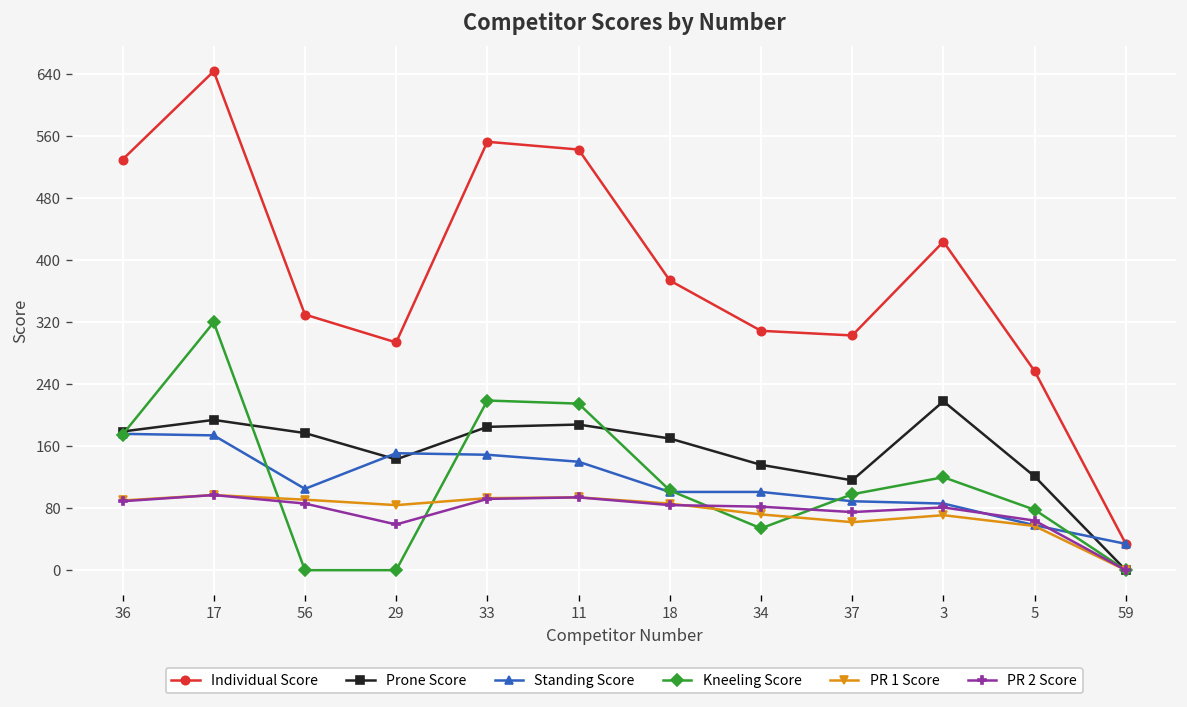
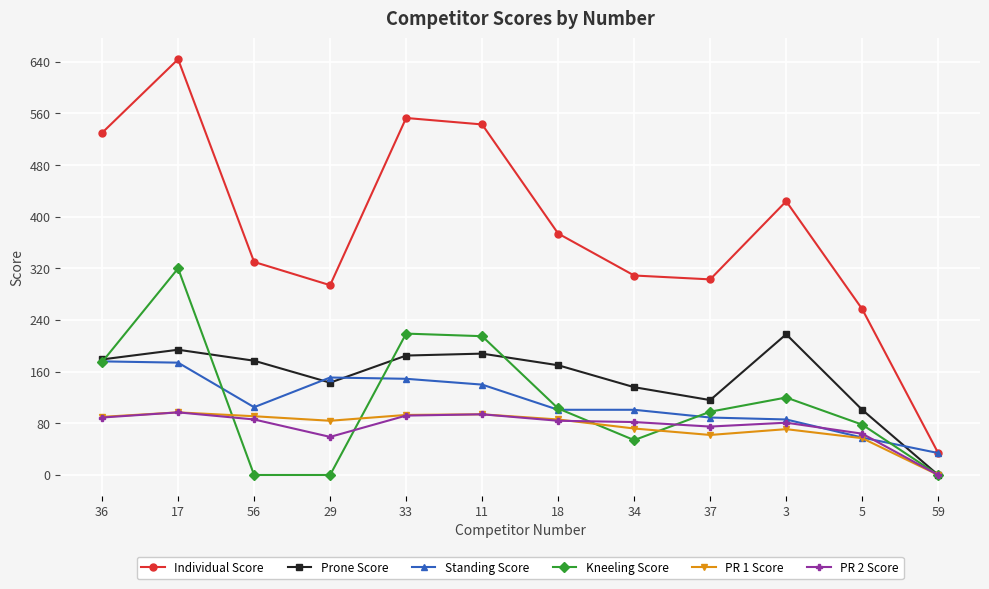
  {
    "Individual Score": {
      "36": 530,
      "17": 640,
      "56": 330,
      "29": 290,
      "33": 550,
      "11": 540,
      "18": 370,
      "34": 310,
      "37": 300,
      "3": 420,
      "5": 260
    },
    "Prone Score": {
      "17": 190,
      "56": 180,
      "29": 140,
      "33": 190,
      "11": 190,
      "18": 170,
      "34": 140,
      "37": 120,
      "3": 220,
-     "5": 120
+     "5": 100
    },
    "Standing Score": {
      "17": 170,
      "56": 110,
      "29": 150,
      "33": 150,
      "11": 140,
      "34": 100,
      "37": 90,
      "3": 90
    },
    "Kneeling Score": {
      "17": 320,
      "56": 0,
      "29": 0,
      "33": 220,
      "11": 220,
      "34": 50,
      "37": 100,
      "3": 120,
      "5": 80
    },
    "PR 1 Score": {
      "56": 90,
      "29": 80,
      "34": 70,
      "37": 60,
      "3": 70
    },
    "PR 2 Score": {
      "56": 90,
      "29": 60,
      "34": 80,
      "37": 80,
      "3": 80,
      "5": 60
    }
  }
